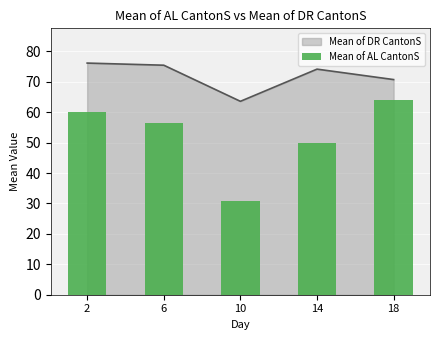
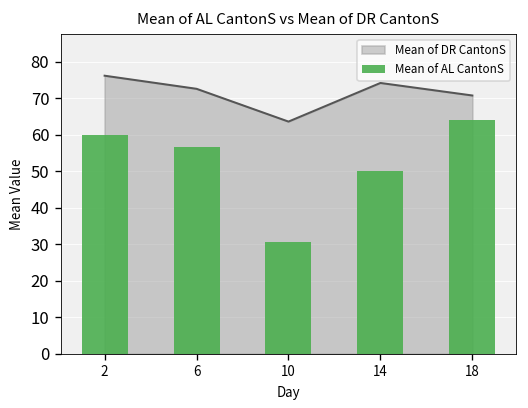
  {
    "Mean of DR CantonS": {
      "2": 76,
-     "6": 75,
+     "6": 73,
      "10": 64,
      "14": 74,
      "18": 71
    },
    "Mean of AL CantonS": {
      "2": 60,
      "6": 57,
      "10": 31,
      "14": 50,
      "18": 64
    }
  }
